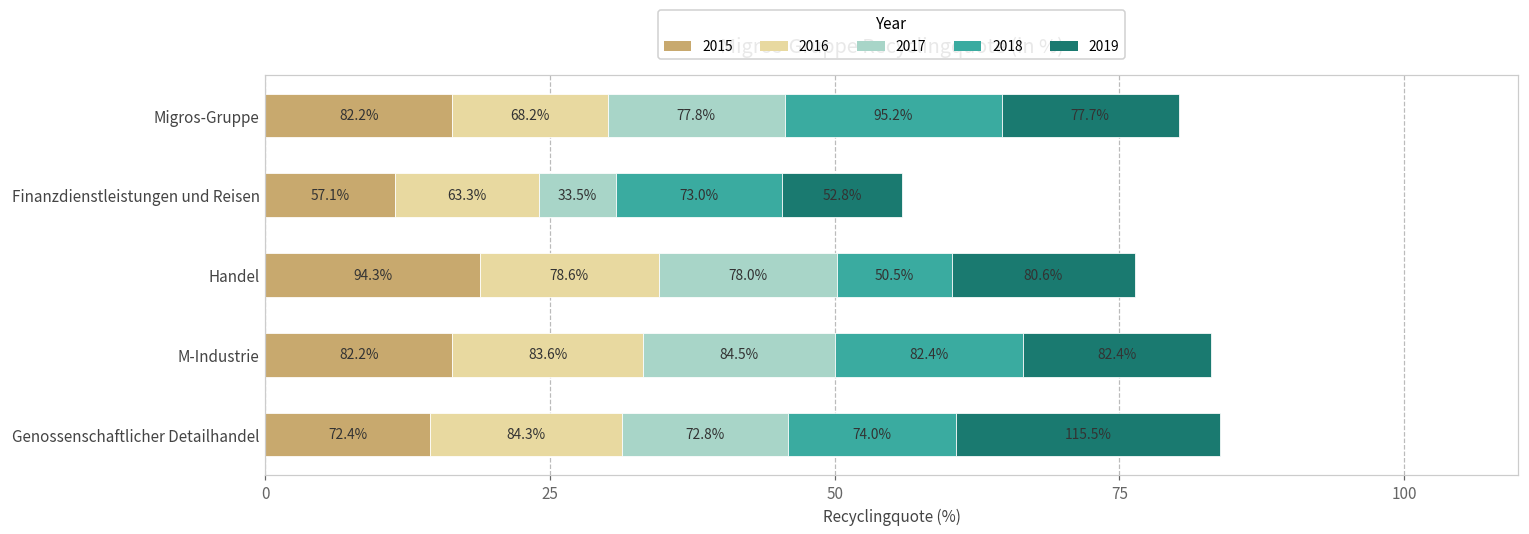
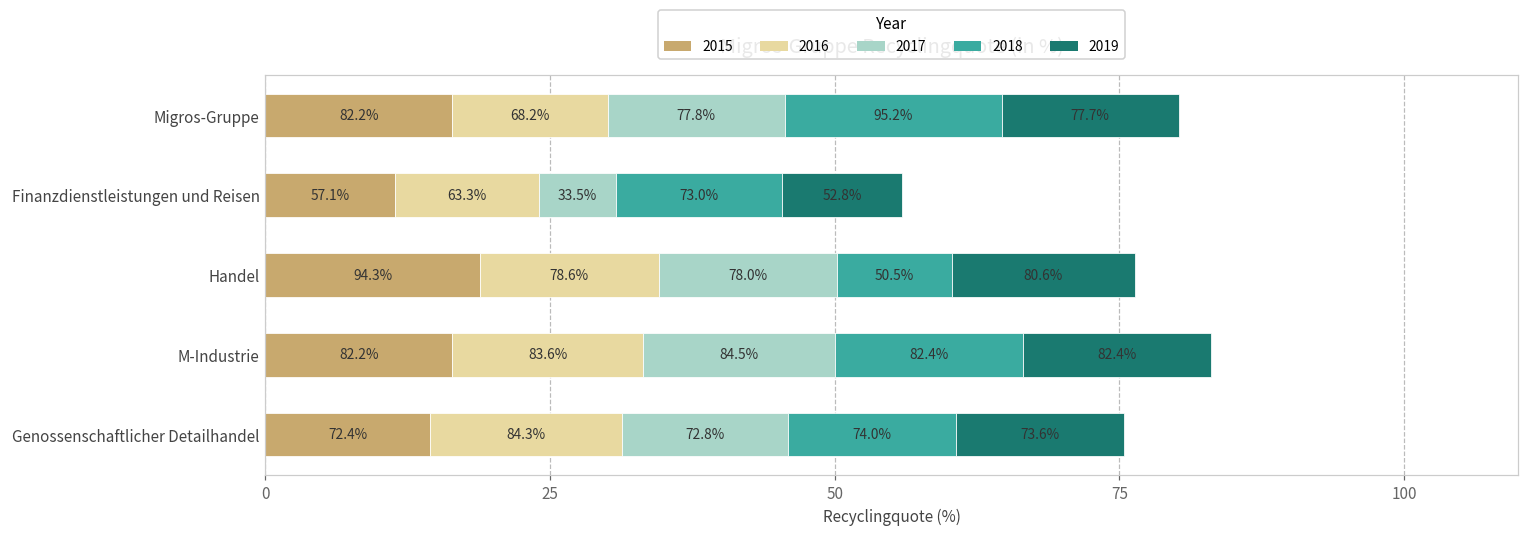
  {
    "2019": {
-     "Genossenschaftlicher Detailhandel": "115.5%"
+     "Genossenschaftlicher Detailhandel": "73.6%"
    }
  }
